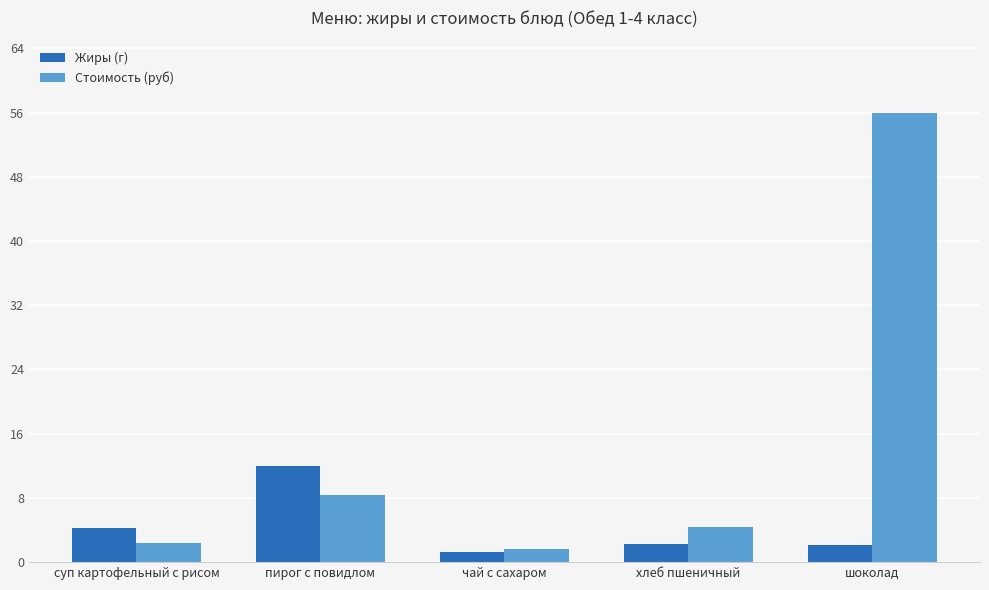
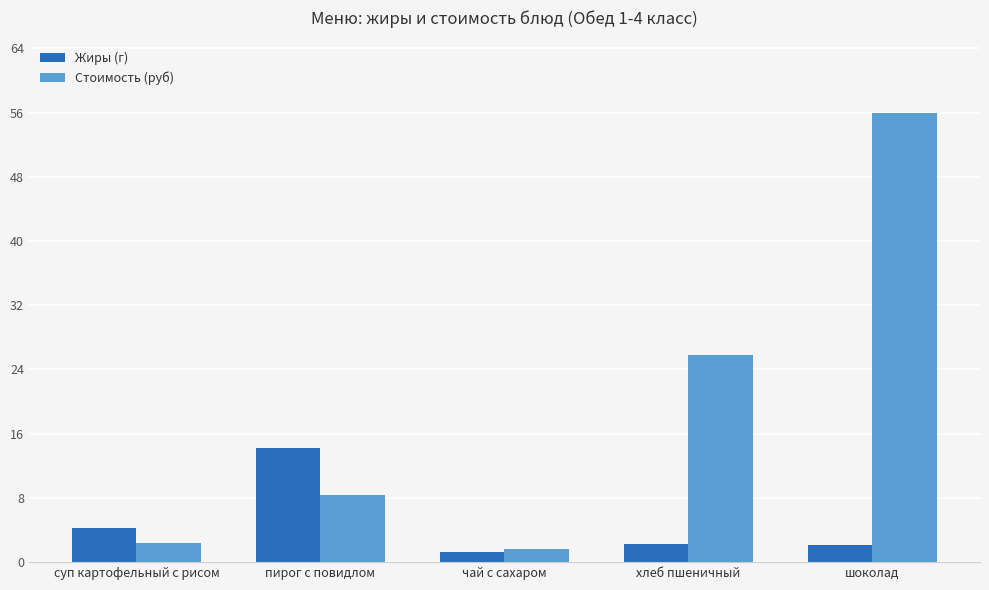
  {
    "Жиры (г)": {
      "суп картофельный с рисом": 4,
-     "пирог с повидлом": 12,
+     "пирог с повидлом": 14,
      "чай с сахаром": 1,
      "хлеб пшеничный": 2,
      "шоколад": 2
    },
    "Стоимость (руб)": {
      "суп картофельный с рисом": 2,
      "пирог с повидлом": 8,
      "чай с сахаром": 2,
-     "хлеб пшеничный": 4,
+     "хлеб пшеничный": 26,
      "шоколад": 56
    }
  }
